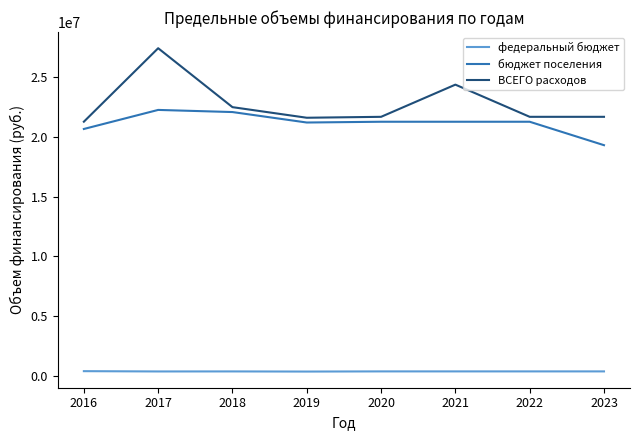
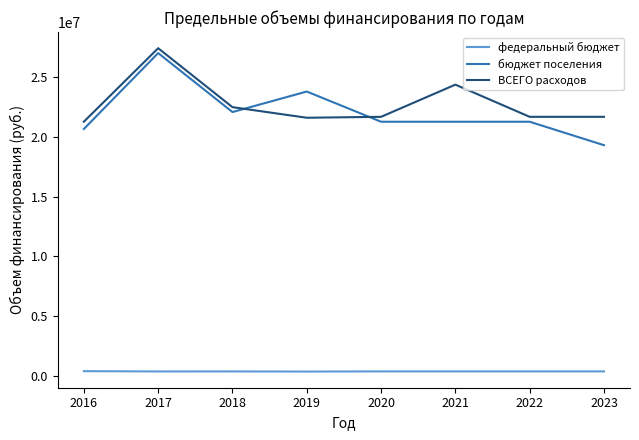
  {
    "федеральный бюджет": {
      "2016": 400000,
      "2017": 400000,
      "2018": 400000,
      "2019": 400000,
      "2020": 400000,
      "2021": 400000,
      "2022": 400000,
      "2023": 400000
    },
    "бюджет поселения": {
      "2016": 20600000,
-     "2017": 22200000,
+     "2017": 27000000,
      "2018": 22100000,
-     "2019": 21200000,
+     "2019": 23800000,
      "2020": 21200000,
      "2021": 21200000,
      "2022": 21200000,
      "2023": 19300000
    },
    "ВСЕГО расходов": {
      "2016": 21200000,
      "2017": 27400000,
      "2018": 22500000,
      "2019": 21600000,
      "2020": 21700000,
      "2021": 24300000,
      "2022": 21700000,
      "2023": 21700000
    }
  }
